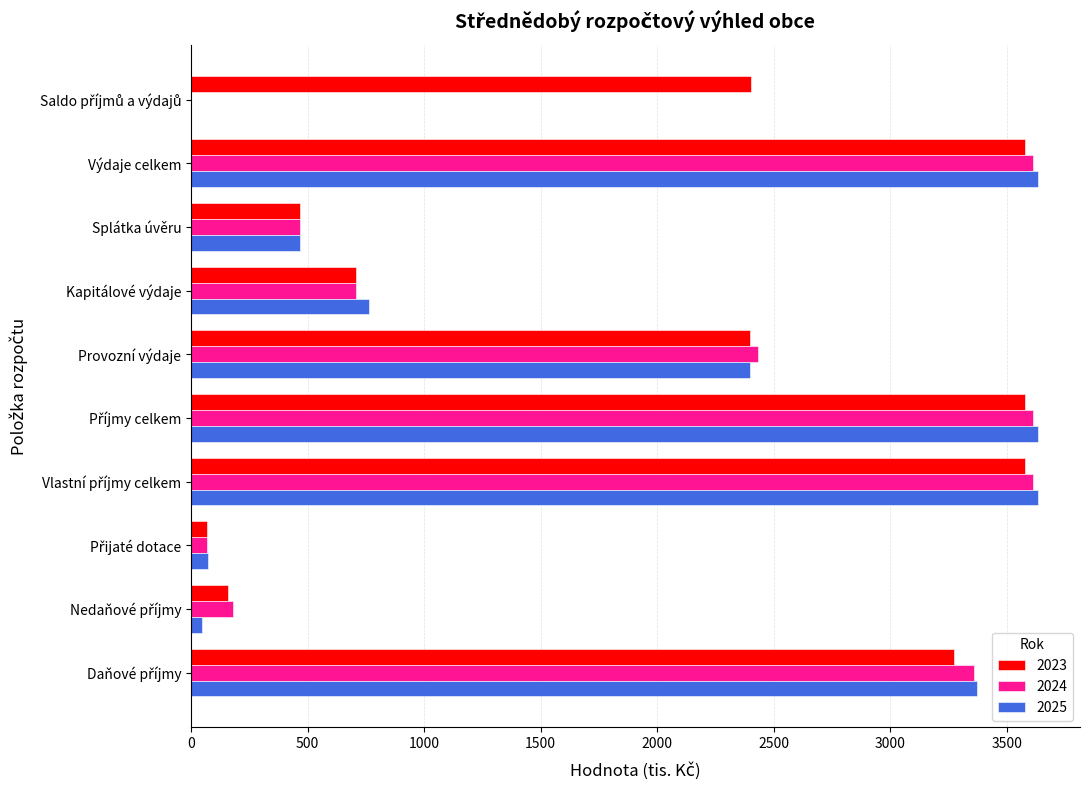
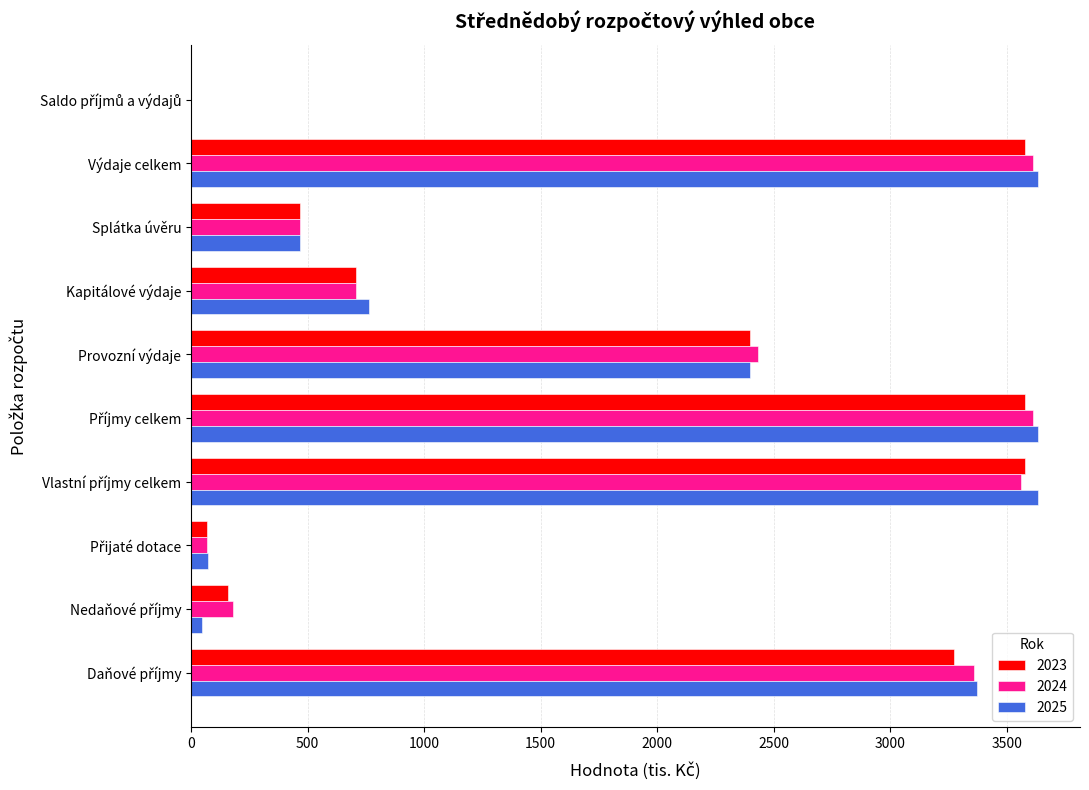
  {
    "2023": {
-     "Saldo příjmů a výdajů": 2400,
+     "Saldo příjmů a výdajů": 0,
      "Výdaje celkem": 3580,
      "Splátka úvěru": 470,
      "Kapitálové výdaje": 710,
      "Provozní výdaje": 2400,
      "Příjmy celkem": 3580,
      "Vlastní příjmy celkem": 3580,
      "Přijaté dotace": 70,
      "Nedaňové příjmy": 160,
      "Daňové příjmy": 3280
    },
    "2024": {
      "Saldo příjmů a výdajů": 0,
      "Výdaje celkem": 3610,
      "Splátka úvěru": 470,
      "Kapitálové výdaje": 710,
      "Provozní výdaje": 2430,
      "Příjmy celkem": 3610,
-     "Vlastní příjmy celkem": 3610,
+     "Vlastní příjmy celkem": 3560,
      "Přijaté dotace": 70,
      "Nedaňové příjmy": 180,
      "Daňové příjmy": 3360
    },
    "2025": {
      "Saldo příjmů a výdajů": 0,
      "Výdaje celkem": 3630,
      "Splátka úvěru": 470,
      "Kapitálové výdaje": 760,
      "Provozní výdaje": 2400,
      "Příjmy celkem": 3630,
      "Vlastní příjmy celkem": 3630,
      "Přijaté dotace": 70,
      "Nedaňové příjmy": 50,
      "Daňové příjmy": 3370
    }
  }
